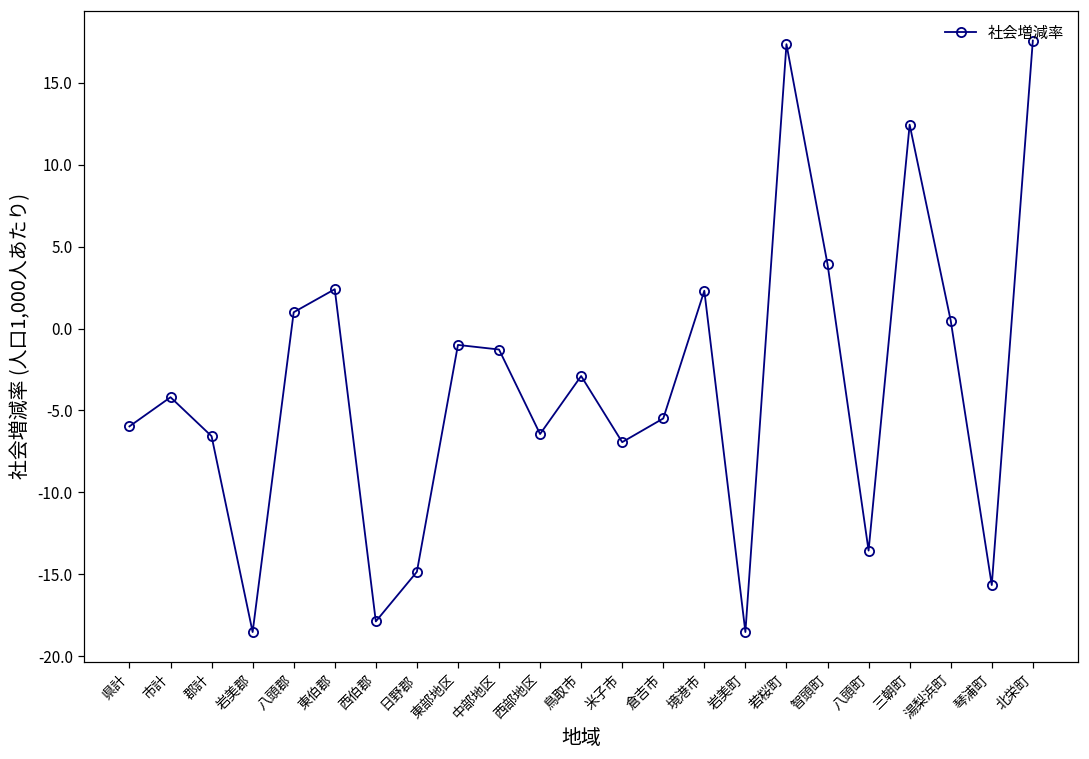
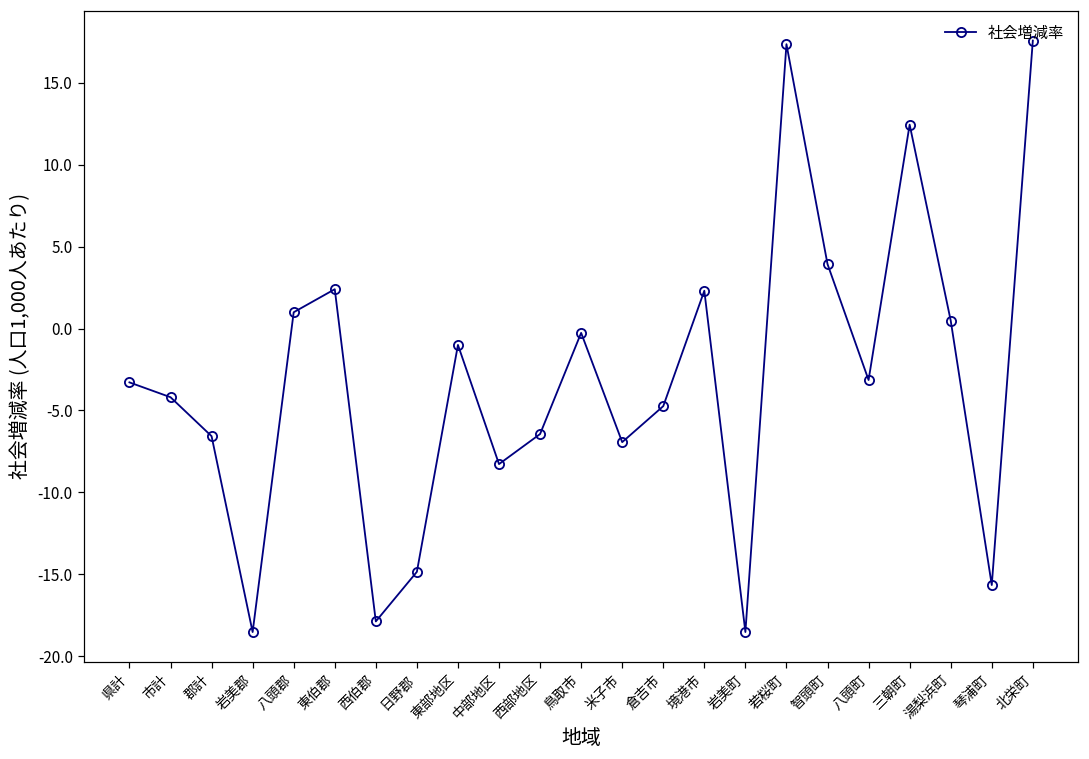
  {
-   "県計": -6.0,
+   "県計": -3.3,
    "市計": -4.2,
    "郡計": -6.6,
    "岩美郡": -18.5,
    "八頭郡": 1.0,
    "東伯郡": 2.4,
    "西伯郡": -17.9,
    "日野郡": -14.8,
    "東部地区": -1.0,
-   "中部地区": -1.3,
+   "中部地区": -8.3,
    "西部地区": -6.4,
-   "鳥取市": -2.9,
+   "鳥取市": -0.3,
    "米子市": -6.9,
-   "倉吉市": -5.5,
+   "倉吉市": -4.7,
    "境港市": 2.3,
    "岩美町": -18.5,
    "若桜町": 17.4,
    "智頭町": 3.9,
-   "八頭町": -13.6,
+   "八頭町": -3.1,
    "三朝町": 12.4,
    "湯梨浜町": 0.5,
    "琴浦町": -15.7,
    "北栄町": 17.6
  }
